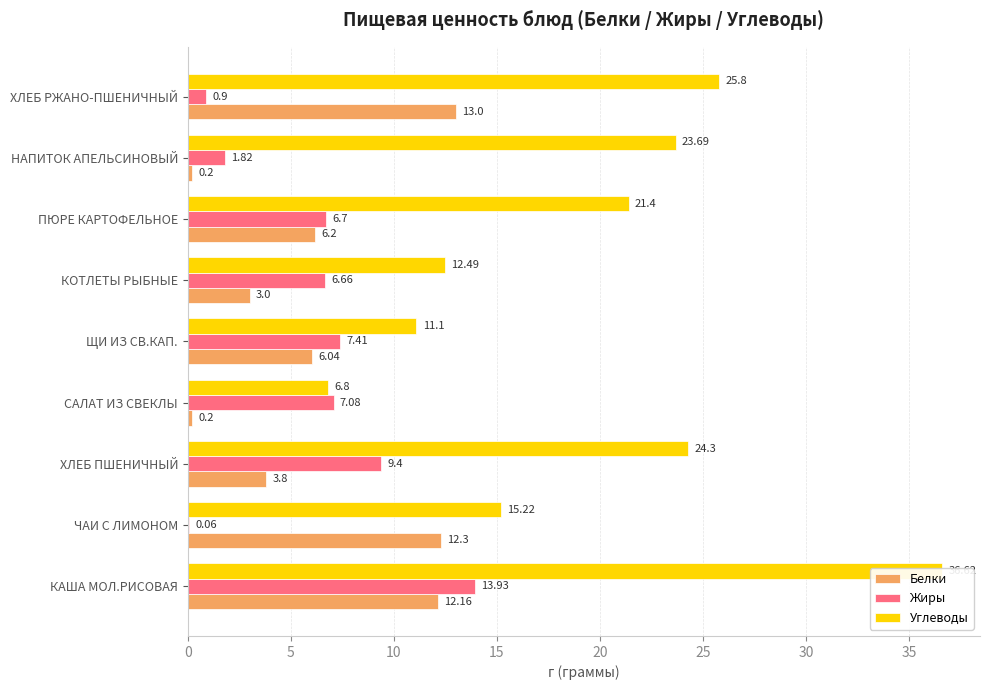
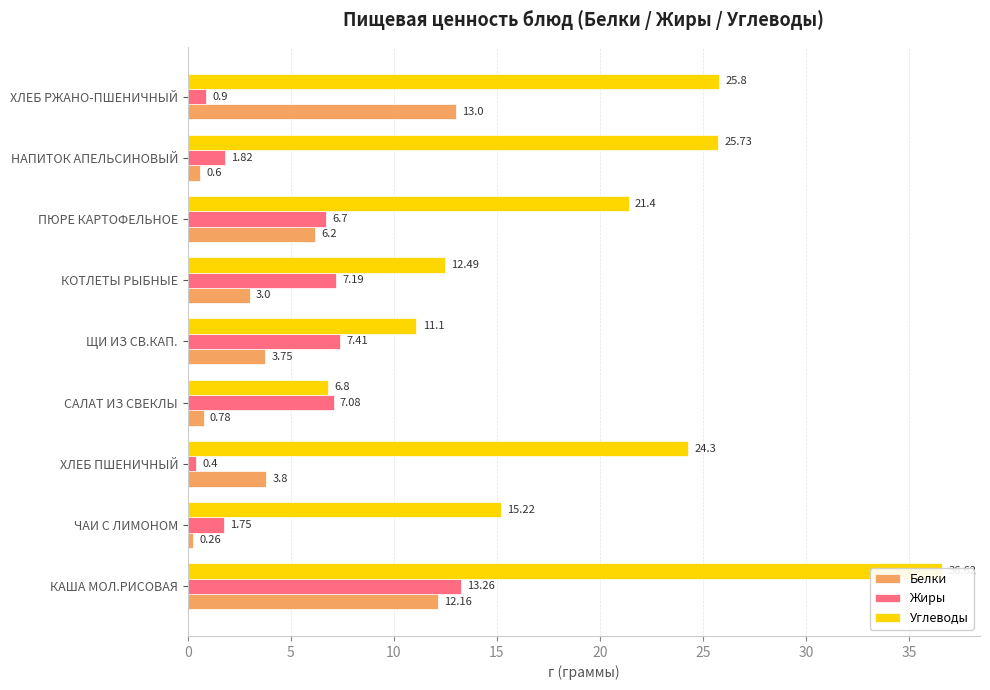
  {
    "Белки": {
      "ХЛЕБ РЖАНО-ПШЕНИЧНЫЙ": 13.0,
-     "НАПИТОК АПЕЛЬСИНОВЫЙ": 0.2,
+     "НАПИТОК АПЕЛЬСИНОВЫЙ": 0.6,
      "ПЮРЕ КАРТОФЕЛЬНОЕ": 6.2,
      "КОТЛЕТЫ РЫБНЫЕ": 3.0,
-     "ЩИ ИЗ СВ.КАП.": 6.04,
-     "САЛАТ ИЗ СВЕКЛЫ": 0.2,
+     "ЩИ ИЗ СВ.КАП.": 3.75,
+     "САЛАТ ИЗ СВЕКЛЫ": 0.78,
      "ХЛЕБ ПШЕНИЧНЫЙ": 3.8,
-     "ЧАИ С ЛИМОНОМ": 12.3,
+     "ЧАИ С ЛИМОНОМ": 0.26,
      "КАША МОЛ.РИСОВАЯ": 12.16
    },
    "Жиры": {
      "ХЛЕБ РЖАНО-ПШЕНИЧНЫЙ": 0.9,
      "НАПИТОК АПЕЛЬСИНОВЫЙ": 1.82,
      "ПЮРЕ КАРТОФЕЛЬНОЕ": 6.7,
-     "КОТЛЕТЫ РЫБНЫЕ": 6.66,
+     "КОТЛЕТЫ РЫБНЫЕ": 7.19,
      "ЩИ ИЗ СВ.КАП.": 7.41,
      "САЛАТ ИЗ СВЕКЛЫ": 7.08,
-     "ХЛЕБ ПШЕНИЧНЫЙ": 9.4,
-     "ЧАИ С ЛИМОНОМ": 0.06,
-     "КАША МОЛ.РИСОВАЯ": 13.93
+     "ХЛЕБ ПШЕНИЧНЫЙ": 0.4,
+     "ЧАИ С ЛИМОНОМ": 1.75,
+     "КАША МОЛ.РИСОВАЯ": 13.26
    },
    "Углеводы": {
      "ХЛЕБ РЖАНО-ПШЕНИЧНЫЙ": 25.8,
-     "НАПИТОК АПЕЛЬСИНОВЫЙ": 23.69,
+     "НАПИТОК АПЕЛЬСИНОВЫЙ": 25.73,
      "ПЮРЕ КАРТОФЕЛЬНОЕ": 21.4,
      "КОТЛЕТЫ РЫБНЫЕ": 12.49,
      "ЩИ ИЗ СВ.КАП.": 11.1,
      "САЛАТ ИЗ СВЕКЛЫ": 6.8,
      "ХЛЕБ ПШЕНИЧНЫЙ": 24.3,
      "ЧАИ С ЛИМОНОМ": 15.22
    }
  }
